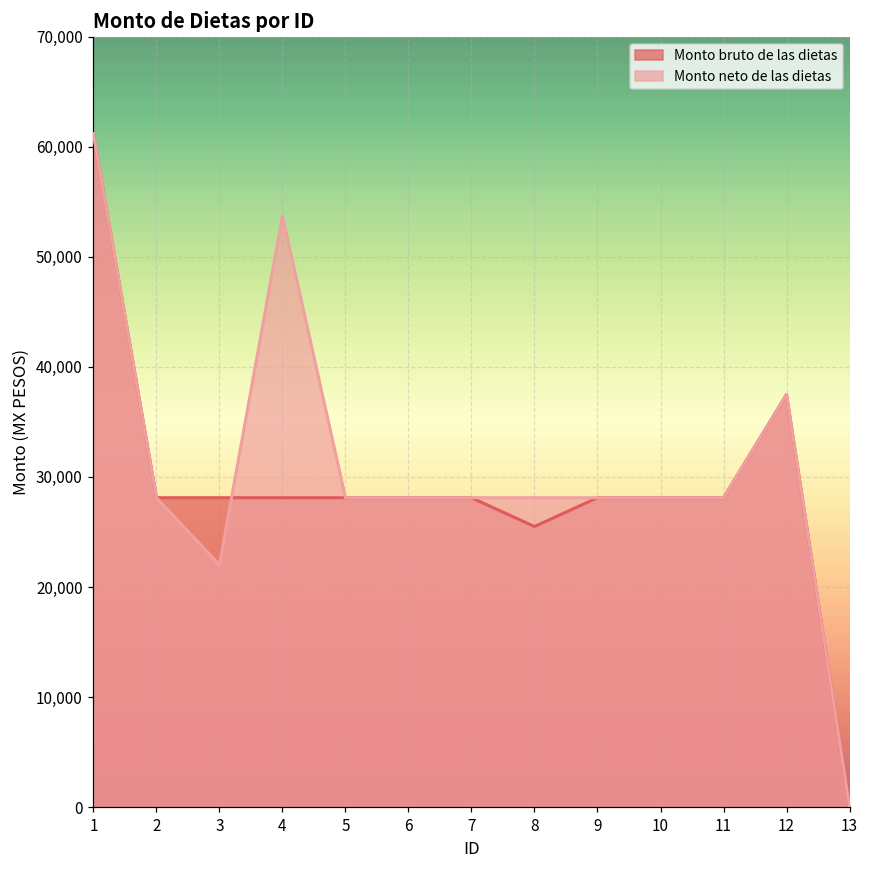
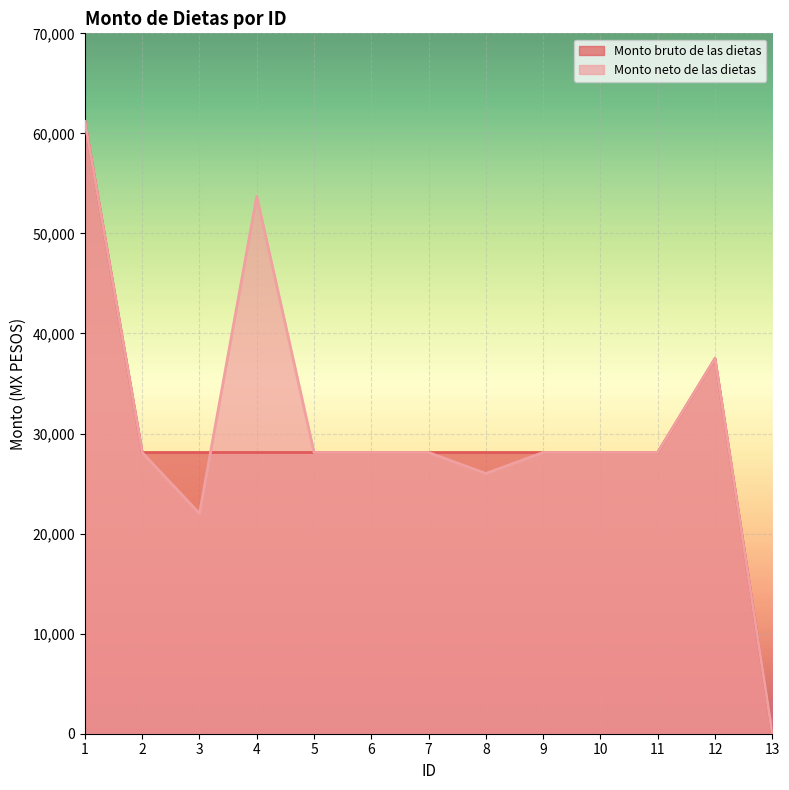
  {
    "Monto bruto de las dietas": {
      "3": "28,100",
      "4": "28,100",
-     "8": "25,500"
+     "8": "28,100"
    },
    "Monto neto de las dietas": {
      "3": "22,000",
      "4": "53,700",
-     "8": "28,100"
+     "8": "26,000"
    }
  }
